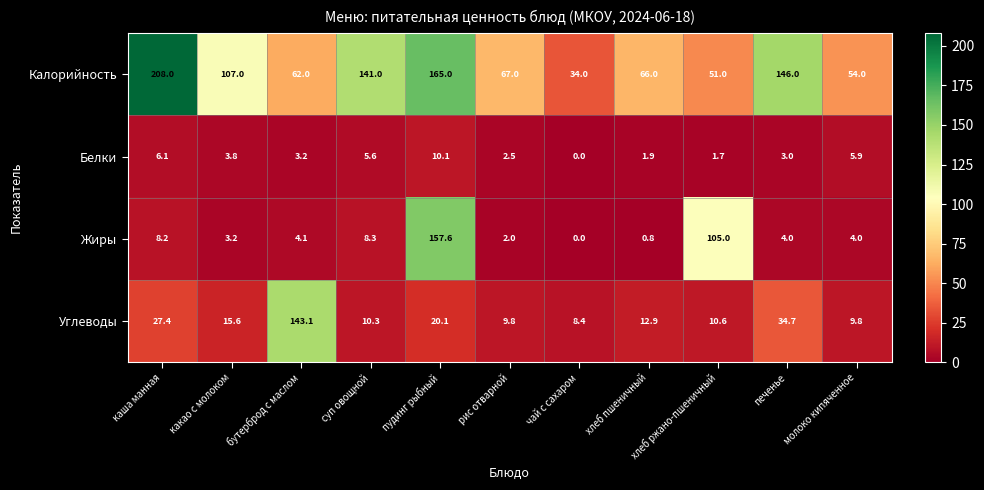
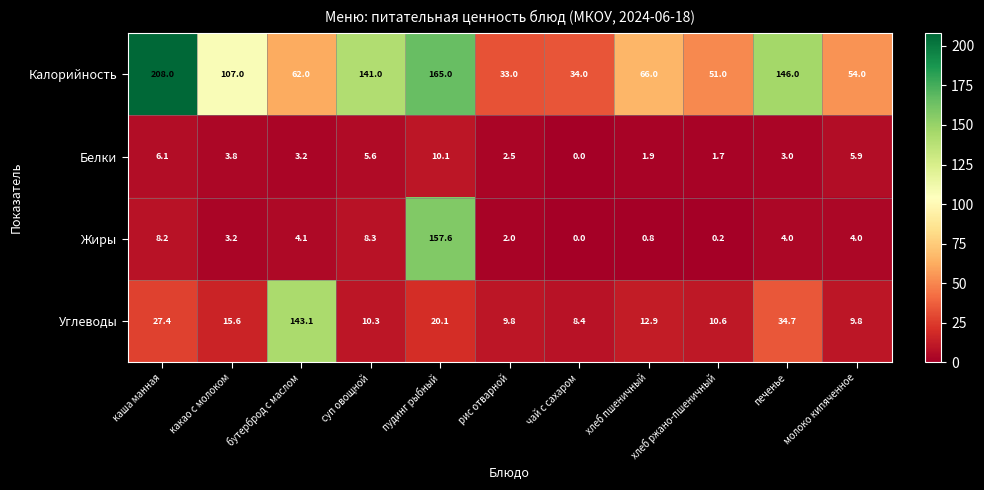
  {
    "Калорийность": {
      "каша манная": 208.0,
      "какао с молоком": 107.0,
      "бутерброд с маслом": 62.0,
      "суп овощной": 141.0,
      "пудинг рыбный": 165.0,
-     "рис отварной": 67.0,
+     "рис отварной": 33.0,
      "чай с сахаром": 34.0,
      "хлеб пшеничный": 66.0,
      "хлеб ржано-пшеничный": 51.0,
      "печенье": 146.0,
      "молоко кипяченное": 54.0
    },
    "Белки": {
      "каша манная": 6.1,
      "какао с молоком": 3.8,
      "бутерброд с маслом": 3.2,
      "суп овощной": 5.6,
      "пудинг рыбный": 10.1,
      "рис отварной": 2.5,
      "чай с сахаром": 0.0,
      "хлеб пшеничный": 1.9,
      "хлеб ржано-пшеничный": 1.7,
      "печенье": 3.0,
      "молоко кипяченное": 5.9
    },
    "Жиры": {
      "каша манная": 8.2,
      "какао с молоком": 3.2,
      "бутерброд с маслом": 4.1,
      "суп овощной": 8.3,
      "пудинг рыбный": 157.6,
      "рис отварной": 2.0,
      "чай с сахаром": 0.0,
      "хлеб пшеничный": 0.8,
-     "хлеб ржано-пшеничный": 105.0,
+     "хлеб ржано-пшеничный": 0.2,
      "печенье": 4.0,
      "молоко кипяченное": 4.0
    },
    "Углеводы": {
      "каша манная": 27.4,
      "какао с молоком": 15.6,
      "бутерброд с маслом": 143.1,
      "суп овощной": 10.3,
      "пудинг рыбный": 20.1,
      "рис отварной": 9.8,
      "чай с сахаром": 8.4,
      "хлеб пшеничный": 12.9,
      "хлеб ржано-пшеничный": 10.6,
      "печенье": 34.7,
      "молоко кипяченное": 9.8
    }
  }
